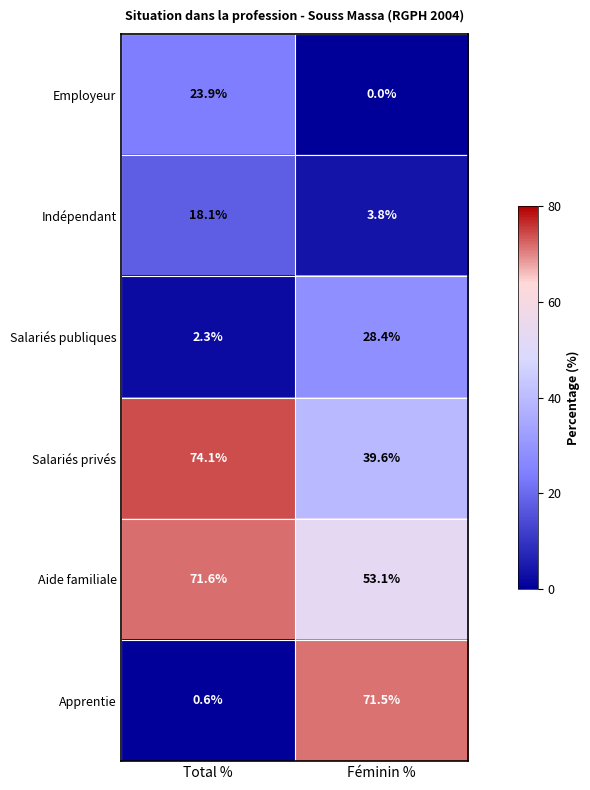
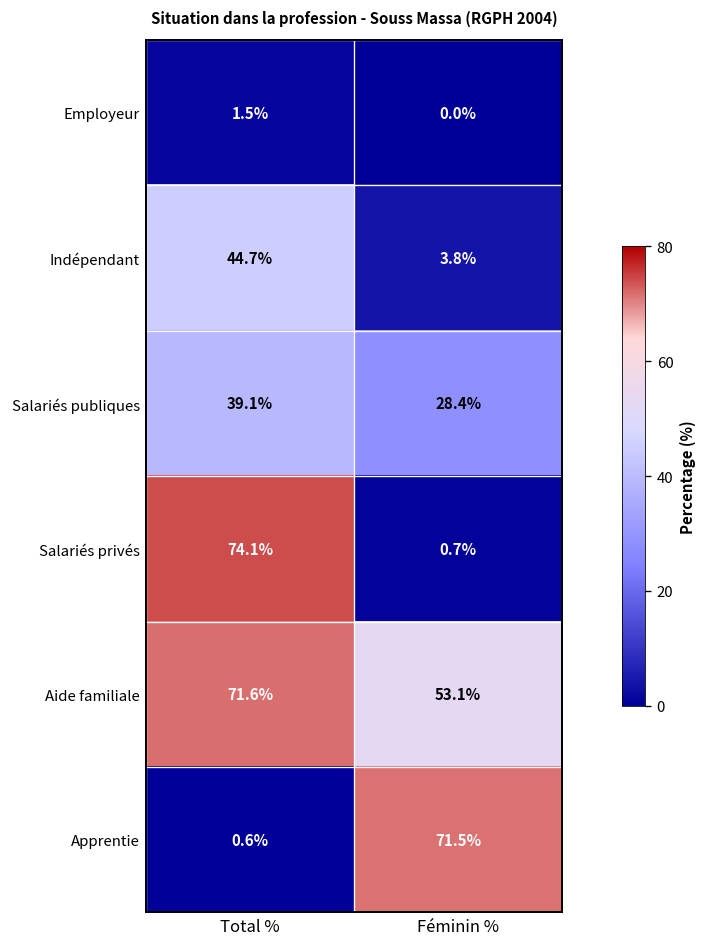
  {
    "Employeur": {
-     "Total %": "23.9%",
+     "Total %": "1.5%",
      "Féminin %": "0.0%"
    },
    "Indépendant": {
-     "Total %": "18.1%",
+     "Total %": "44.7%",
      "Féminin %": "3.8%"
    },
    "Salariés publiques": {
-     "Total %": "2.3%",
+     "Total %": "39.1%",
      "Féminin %": "28.4%"
    },
    "Salariés privés": {
      "Total %": "74.1%",
-     "Féminin %": "39.6%"
+     "Féminin %": "0.7%"
    },
    "Aide familiale": {
      "Total %": "71.6%",
      "Féminin %": "53.1%"
    },
    "Apprentie": {
      "Total %": "0.6%",
      "Féminin %": "71.5%"
    }
  }
